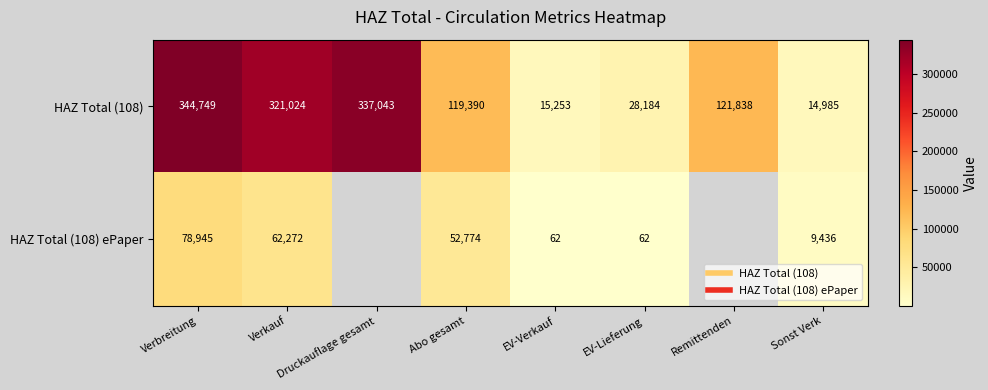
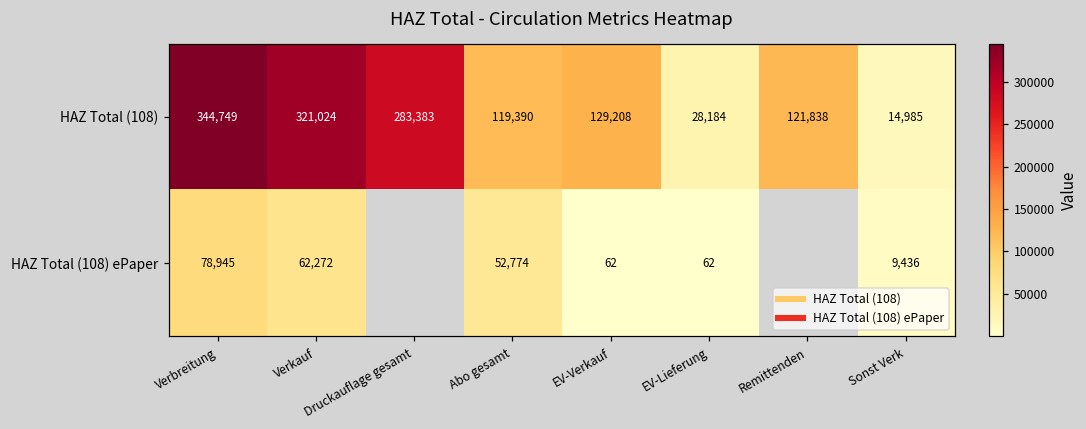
  {
    "HAZ Total (108)": {
      "Verbreitung": "344,749",
      "Verkauf": "321,024",
-     "Druckauflage gesamt": "337,043",
+     "Druckauflage gesamt": "283,383",
      "Abo gesamt": "119,390",
-     "EV-Verkauf": "15,253",
+     "EV-Verkauf": "129,208",
      "EV-Lieferung": "28,184",
      "Remittenden": "121,838",
      "Sonst Verk": "14,985"
    },
    "HAZ Total (108) ePaper": {
      "Verbreitung": "78,945",
      "Verkauf": "62,272",
      "Abo gesamt": "52,774",
      "EV-Verkauf": "62",
      "EV-Lieferung": "62",
      "Sonst Verk": "9,436"
    }
  }
